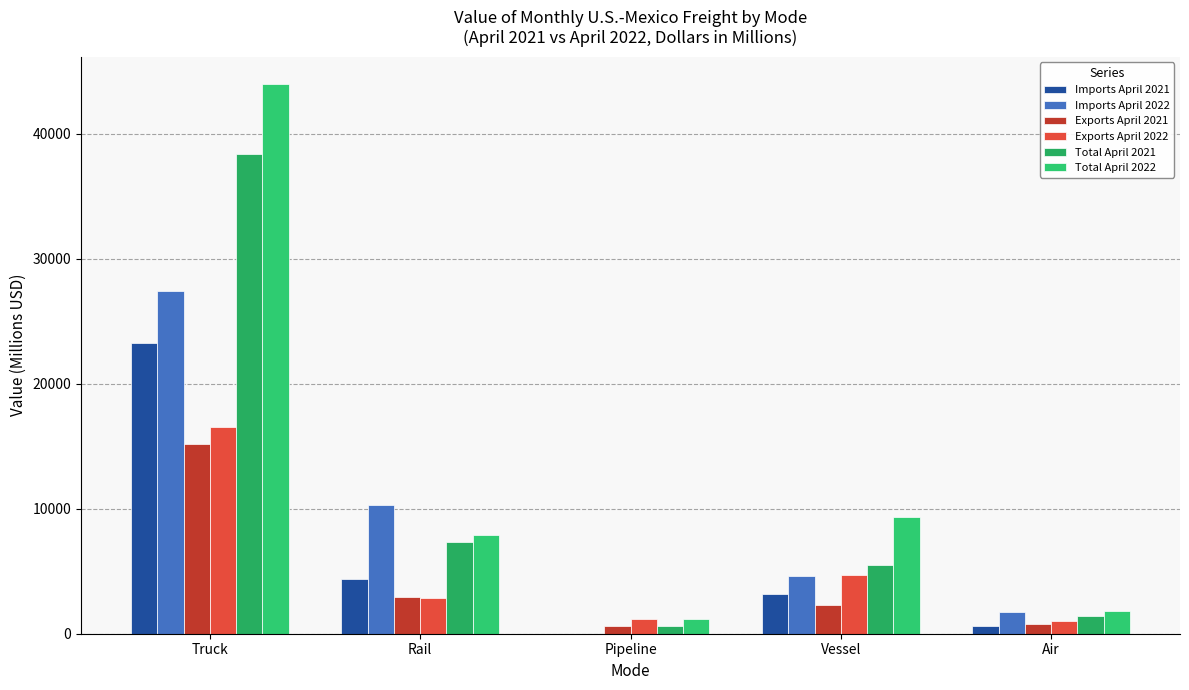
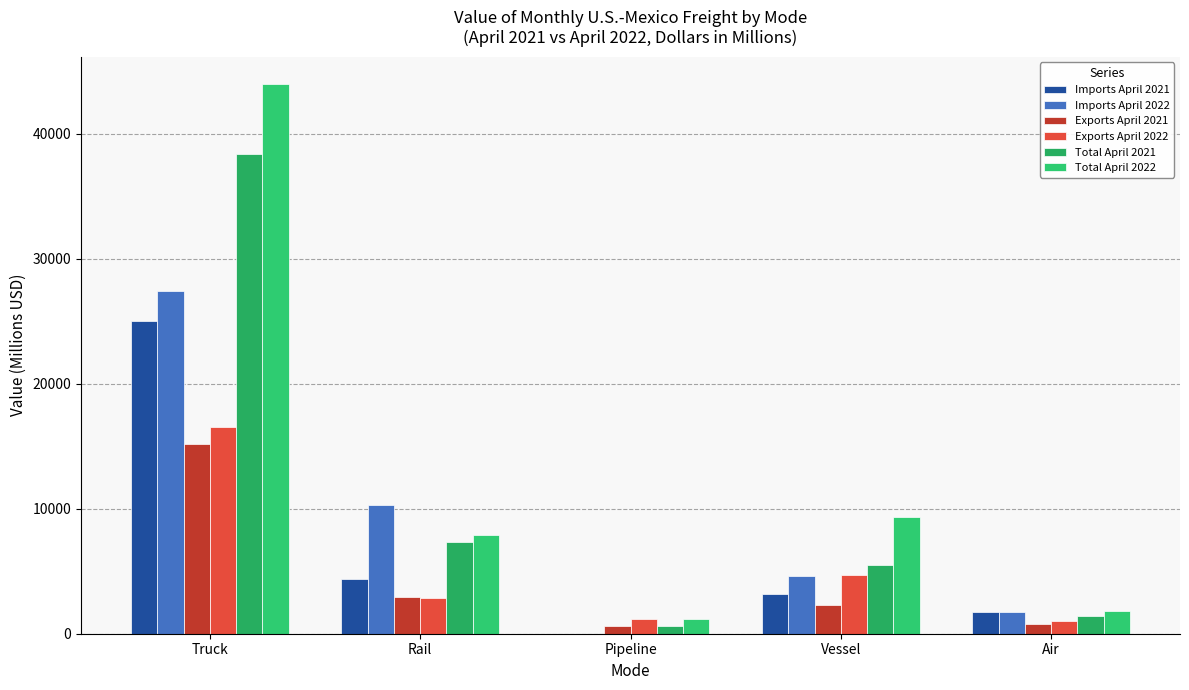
  {
    "Imports April 2021": {
-     "Truck": 23200,
+     "Truck": 25000,
      "Rail": 4400,
      "Vessel": 3200,
-     "Air": 600
+     "Air": 1700
    },
    "Imports April 2022": {
      "Truck": 27500,
      "Rail": 10300,
      "Vessel": 4700,
      "Air": 1700
    }
  }
